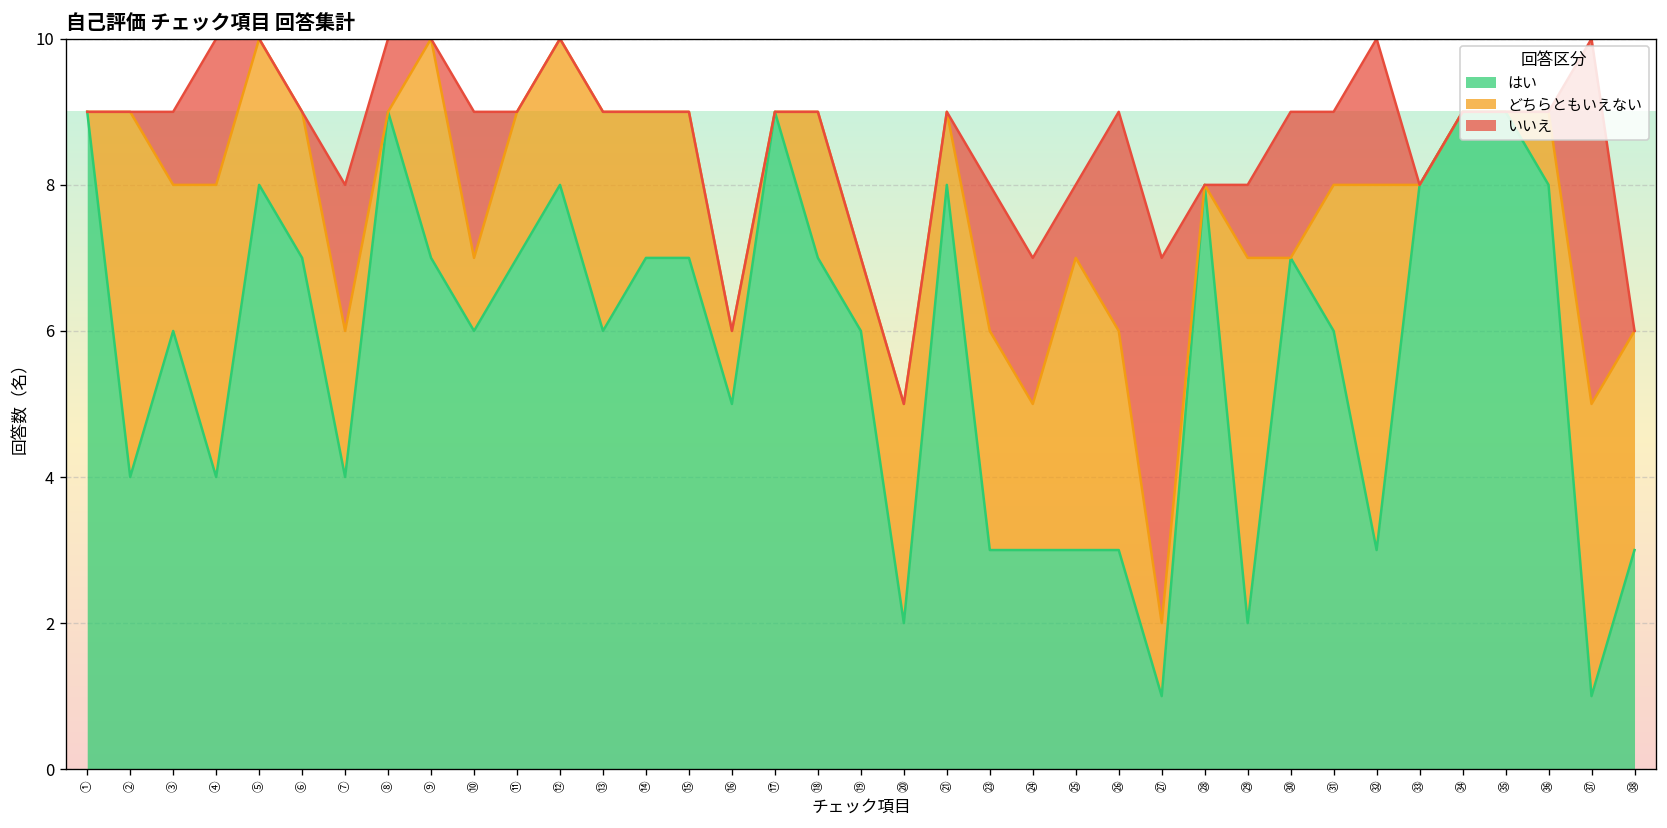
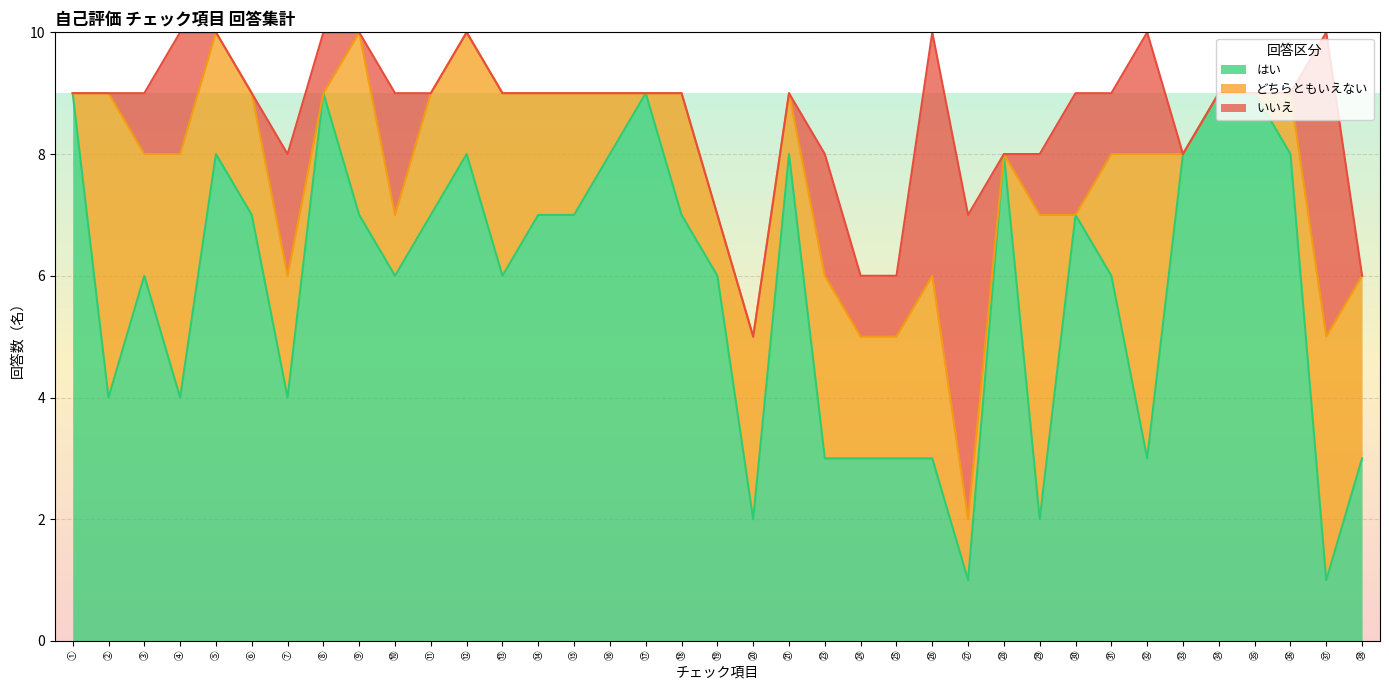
  {
    "はい": {
      "②": 4,
      "③": 6,
      "④": 4,
      "⑤": 8,
      "⑥": 7,
      "⑦": 4,
      "⑨": 7,
      "⑩": 6,
      "⑪": 7,
      "⑫": 8,
      "⑬": 6,
      "⑭": 7,
      "⑮": 7,
-     "⑯": 5,
+     "⑯": 8,
      "⑱": 7,
      "⑲": 6,
      "⑳": 2,
      "㉑": 8,
      "㉓": 3,
      "㉔": 3,
      "㉕": 3,
      "㉖": 3,
      "㉗": 1,
      "㉙": 2,
      "㉛": 6,
      "㉜": 3,
      "㊱": 8,
      "㊲": 1,
      "㊳": 3
    },
    "どちらともいえない": {
      "③": 2,
      "④": 4,
      "⑦": 2,
      "⑩": 1,
      "㉓": 3,
      "㉔": 2,
-     "㉕": 4,
+     "㉕": 2,
      "㉖": 3,
      "㉗": 1,
      "㉙": 5,
      "㉛": 2,
      "㉜": 5,
      "㊲": 4
    },
    "いいえ": {
      "③": 1,
      "④": 2,
      "⑦": 2,
      "⑧": 1,
      "⑩": 2,
      "㉓": 2,
-     "㉔": 2,
+     "㉔": 1,
      "㉕": 1,
-     "㉖": 3,
+     "㉖": 4,
      "㉗": 5,
      "㉙": 1,
      "㉚": 2,
      "㉛": 1,
      "㉜": 2,
      "㊲": 5
    }
  }
